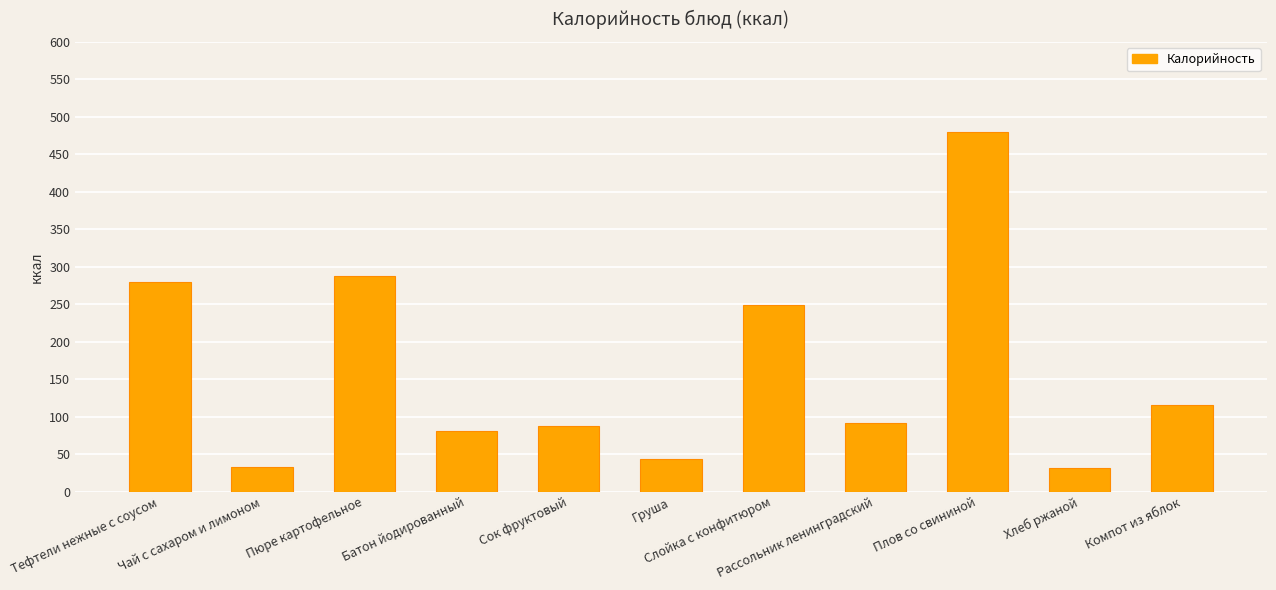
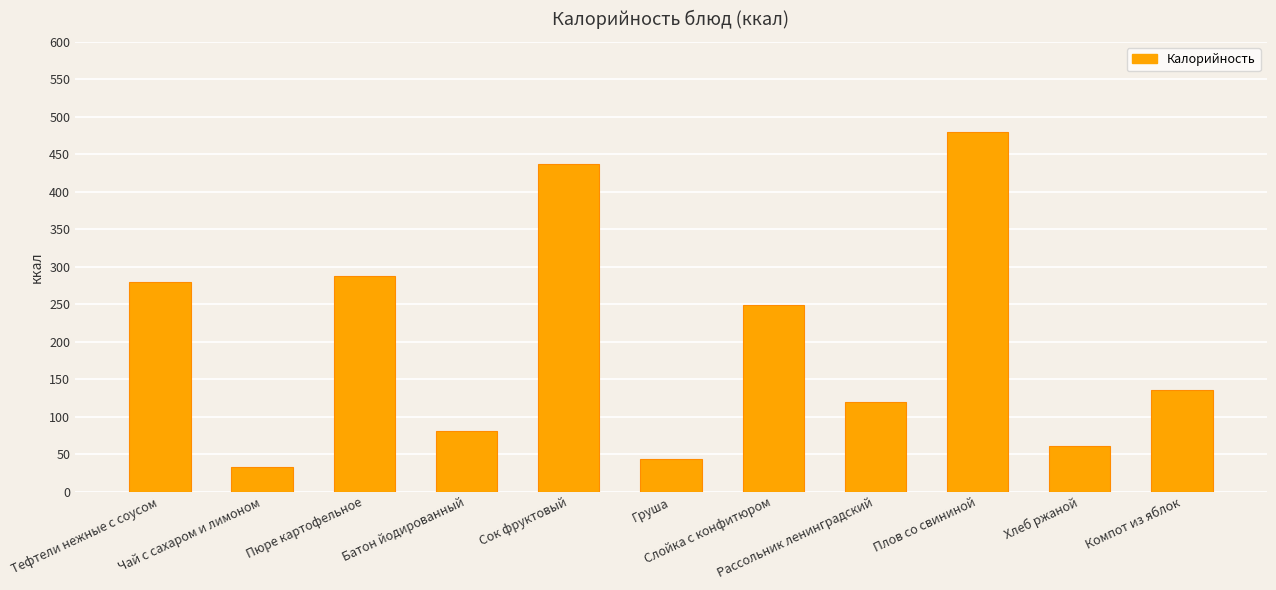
  {
    "Тефтели нежные с соусом": 280,
    "Чай с сахаром и лимоном": 30,
    "Пюре картофельное": 290,
    "Батон йодированный": 80,
-   "Сок фруктовый": 90,
+   "Сок фруктовый": 440,
    "Груша": 40,
    "Слойка с конфитюром": 250,
-   "Рассольник ленинградский": 90,
+   "Рассольник ленинградский": 120,
    "Плов со свининой": 480,
-   "Хлеб ржаной": 30,
-   "Компот из яблок": 120
+   "Хлеб ржаной": 60,
+   "Компот из яблок": 140
  }
